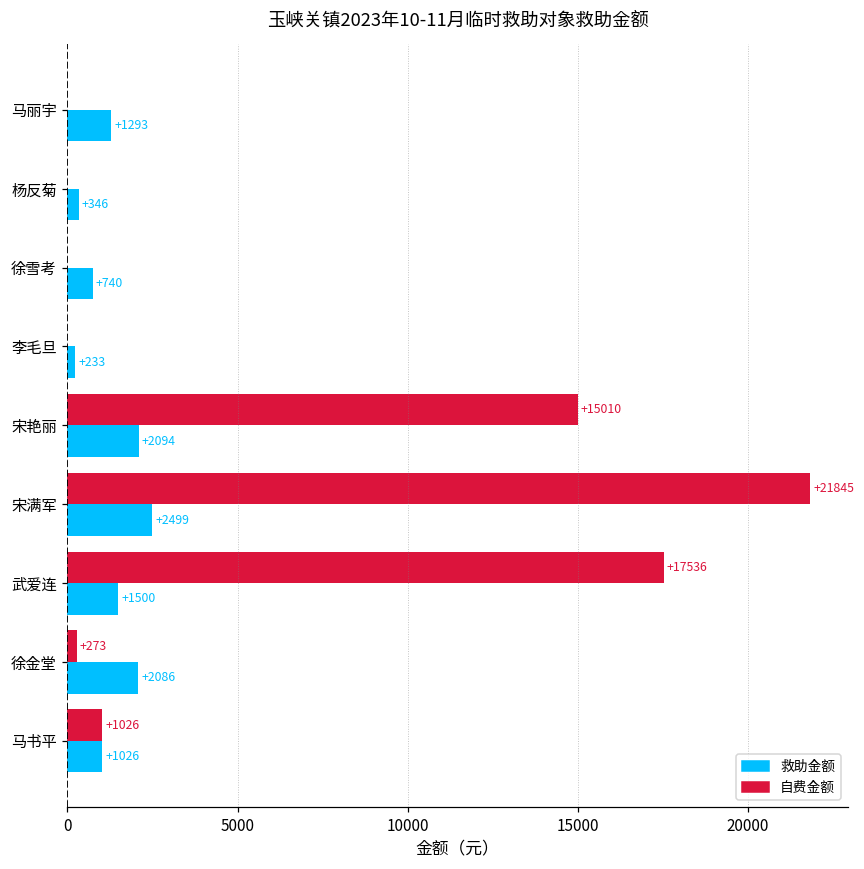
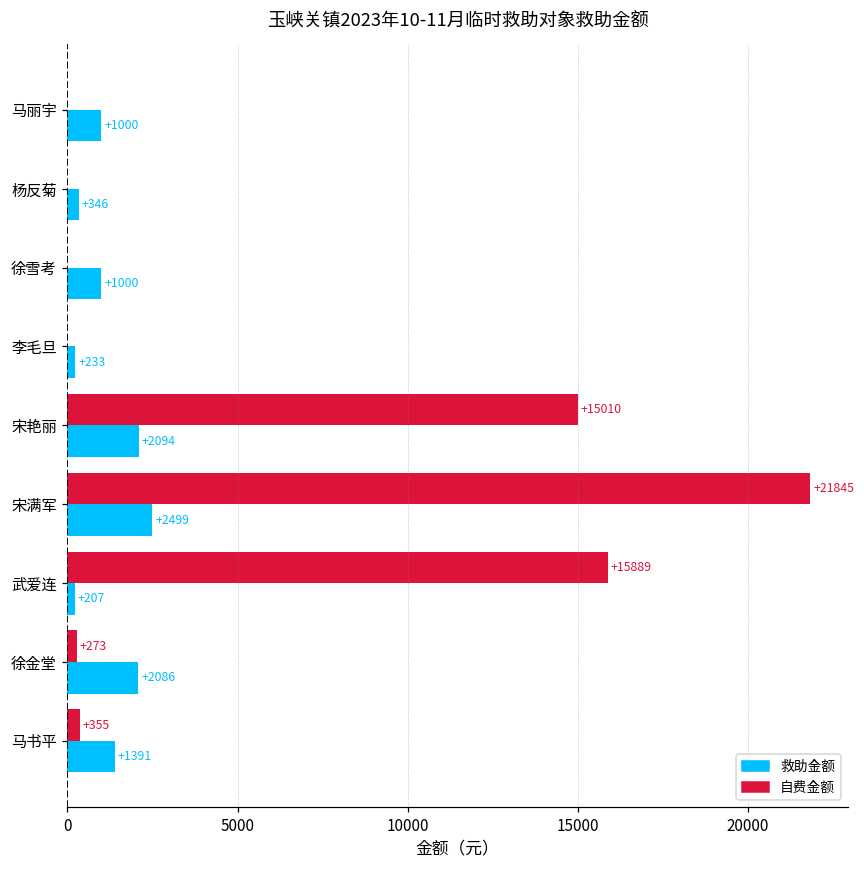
  {
    "救助金额": {
-     "马丽宇": "+1293",
+     "马丽宇": "+1000",
      "杨反菊": "+346",
-     "徐雪考": "+740",
+     "徐雪考": "+1000",
      "李毛旦": "+233",
      "宋艳丽": "+2094",
      "宋满军": "+2499",
-     "武爱连": "+1500",
+     "武爱连": "+207",
      "徐金堂": "+2086",
-     "马书平": "+1026"
+     "马书平": "+1391"
    },
    "自费金额": {
      "宋艳丽": "+15010",
      "宋满军": "+21845",
-     "武爱连": "+17536",
+     "武爱连": "+15889",
      "徐金堂": "+273",
-     "马书平": "+1026"
+     "马书平": "+355"
    }
  }
